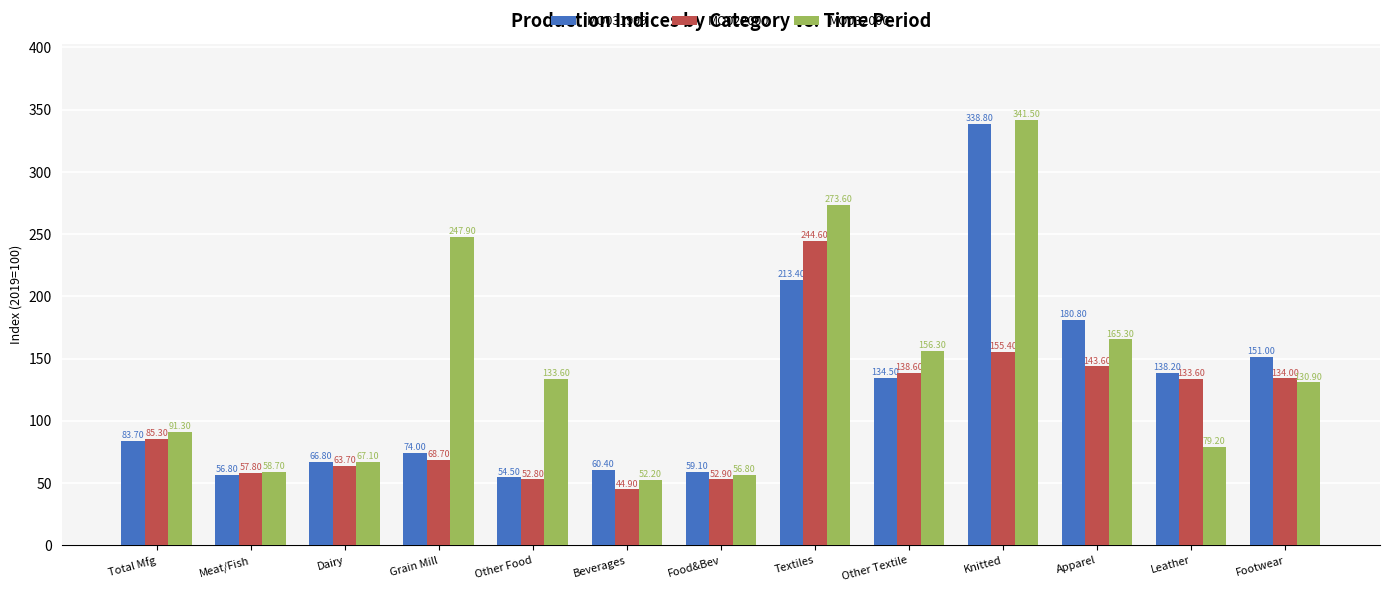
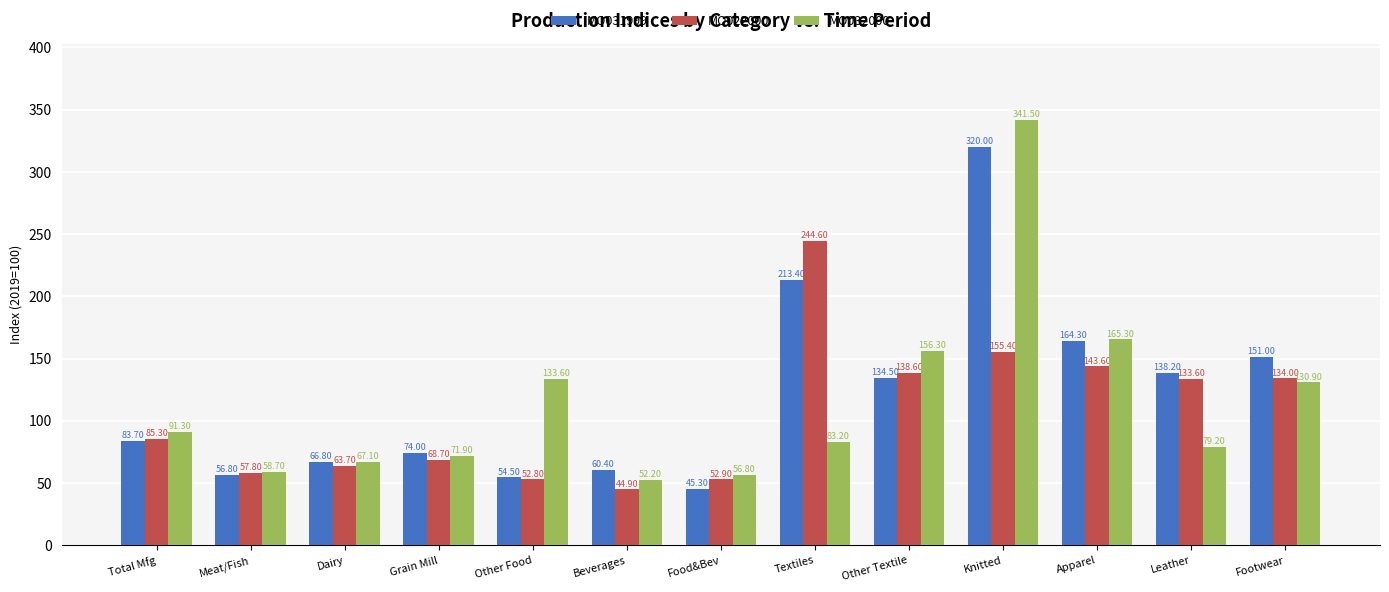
  {
    "MO031999": {
      "Total Mfg": 83.70,
      "Meat/Fish": 56.80,
      "Dairy": 66.80,
      "Grain Mill": 74.00,
      "Other Food": 54.50,
      "Beverages": 60.40,
-     "Food&Bev": 59.10,
+     "Food&Bev": 45.30,
      "Textiles": 213.40,
      "Other Textile": 134.50,
-     "Knitted": 338.80,
-     "Apparel": 180.80,
+     "Knitted": 320.00,
+     "Apparel": 164.30,
      "Leather": 138.20,
      "Footwear": 151.00
    },
    "MO022000": {
      "Total Mfg": 85.30,
      "Meat/Fish": 57.80,
      "Dairy": 63.70,
      "Grain Mill": 68.70,
      "Other Food": 52.80,
      "Beverages": 44.90,
      "Food&Bev": 52.90,
      "Textiles": 244.60,
      "Other Textile": 138.60,
      "Knitted": 155.40,
      "Apparel": 143.60,
      "Leather": 133.60,
      "Footwear": 134.00
    },
    "MO032000": {
      "Total Mfg": 91.30,
      "Meat/Fish": 58.70,
      "Dairy": 67.10,
-     "Grain Mill": 247.90,
+     "Grain Mill": 71.90,
      "Other Food": 133.60,
      "Beverages": 52.20,
      "Food&Bev": 56.80,
-     "Textiles": 273.60,
+     "Textiles": 83.20,
      "Other Textile": 156.30,
      "Knitted": 341.50,
      "Apparel": 165.30,
      "Leather": 79.20,
      "Footwear": 130.90
    }
  }
